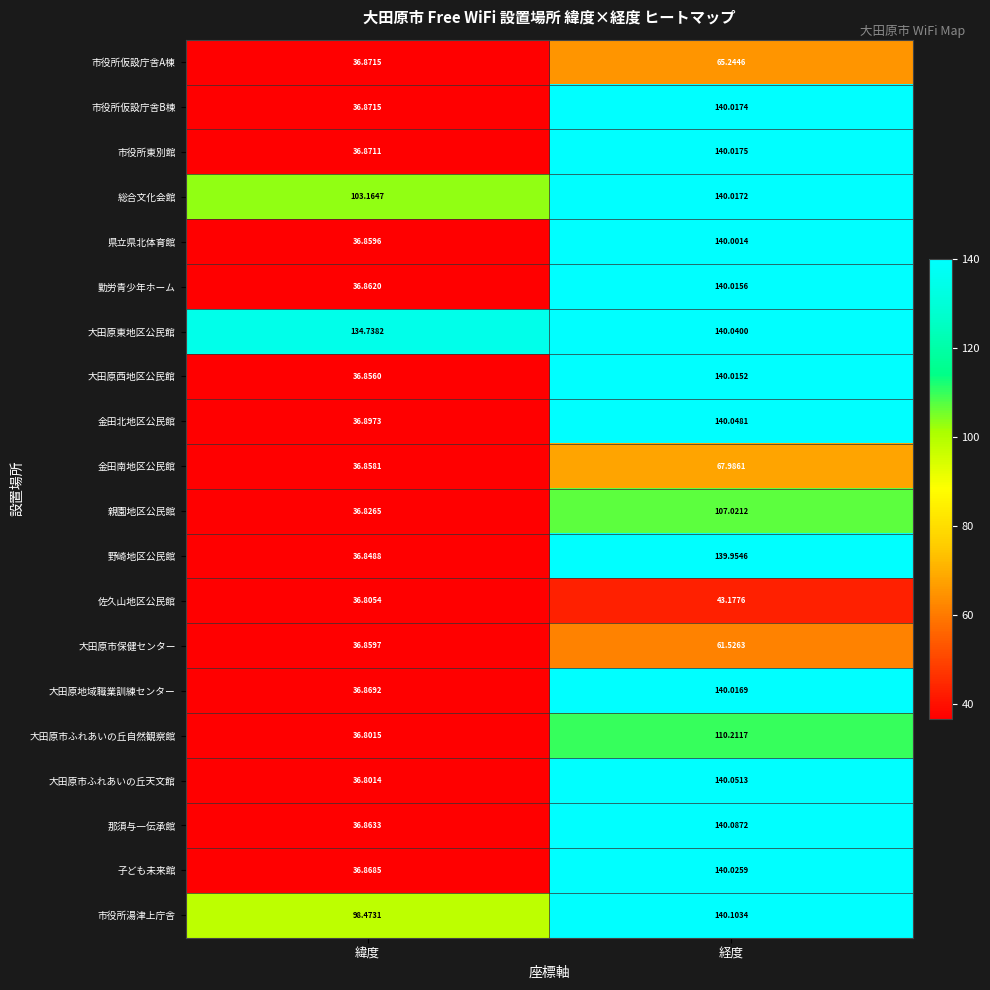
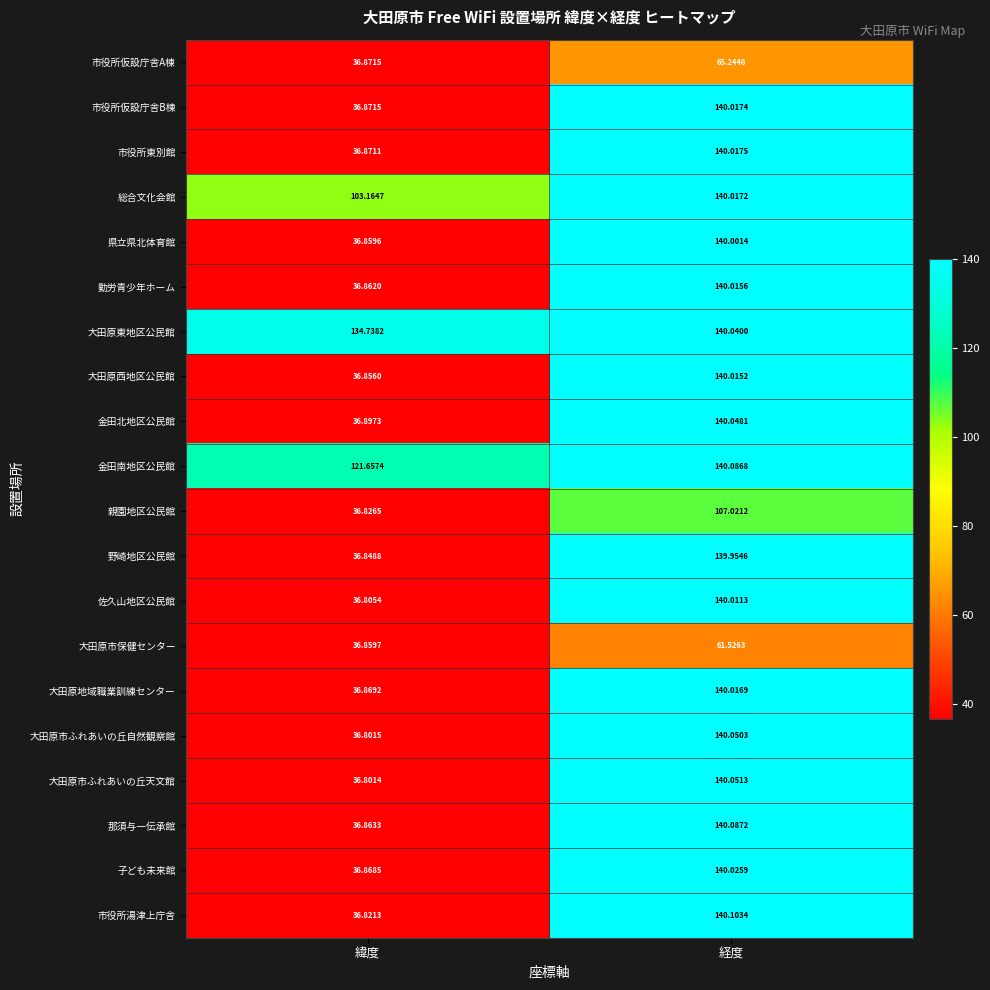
  {
    "市役所仮設庁舎A棟": {
      "緯度": 36.8715,
      "経度": 65.2446
    },
    "市役所仮設庁舎B棟": {
      "緯度": 36.8715,
      "経度": 140.0174
    },
    "市役所東別館": {
      "緯度": 36.8711,
      "経度": 140.0175
    },
    "総合文化会館": {
      "緯度": 103.1647,
      "経度": 140.0172
    },
    "県立県北体育館": {
      "緯度": 36.8596,
      "経度": 140.0014
    },
    "勤労青少年ホーム": {
      "緯度": 36.8620,
      "経度": 140.0156
    },
    "大田原東地区公民館": {
      "緯度": 134.7382,
      "経度": 140.0400
    },
    "大田原西地区公民館": {
      "緯度": 36.8560,
      "経度": 140.0152
    },
    "金田北地区公民館": {
      "緯度": 36.8973,
      "経度": 140.0481
    },
    "金田南地区公民館": {
-     "緯度": 36.8581,
-     "経度": 67.9861
+     "緯度": 121.6574,
+     "経度": 140.0868
    },
    "親園地区公民館": {
      "緯度": 36.8265,
      "経度": 107.0212
    },
    "野崎地区公民館": {
      "緯度": 36.8488,
      "経度": 139.9546
    },
    "佐久山地区公民館": {
      "緯度": 36.8054,
-     "経度": 43.1776
+     "経度": 140.0113
    },
    "大田原市保健センター": {
      "緯度": 36.8597,
      "経度": 61.5263
    },
    "大田原地域職業訓練センター": {
      "緯度": 36.8692,
      "経度": 140.0169
    },
    "大田原市ふれあいの丘自然観察館": {
      "緯度": 36.8015,
-     "経度": 110.2117
+     "経度": 140.0503
    },
    "大田原市ふれあいの丘天文館": {
      "緯度": 36.8014,
      "経度": 140.0513
    },
    "那須与一伝承館": {
      "緯度": 36.8633,
      "経度": 140.0872
    },
    "子ども未来館": {
      "緯度": 36.8685,
      "経度": 140.0259
    },
    "市役所湯津上庁舎": {
-     "緯度": 98.4731,
+     "緯度": 36.8213,
      "経度": 140.1034
    }
  }
